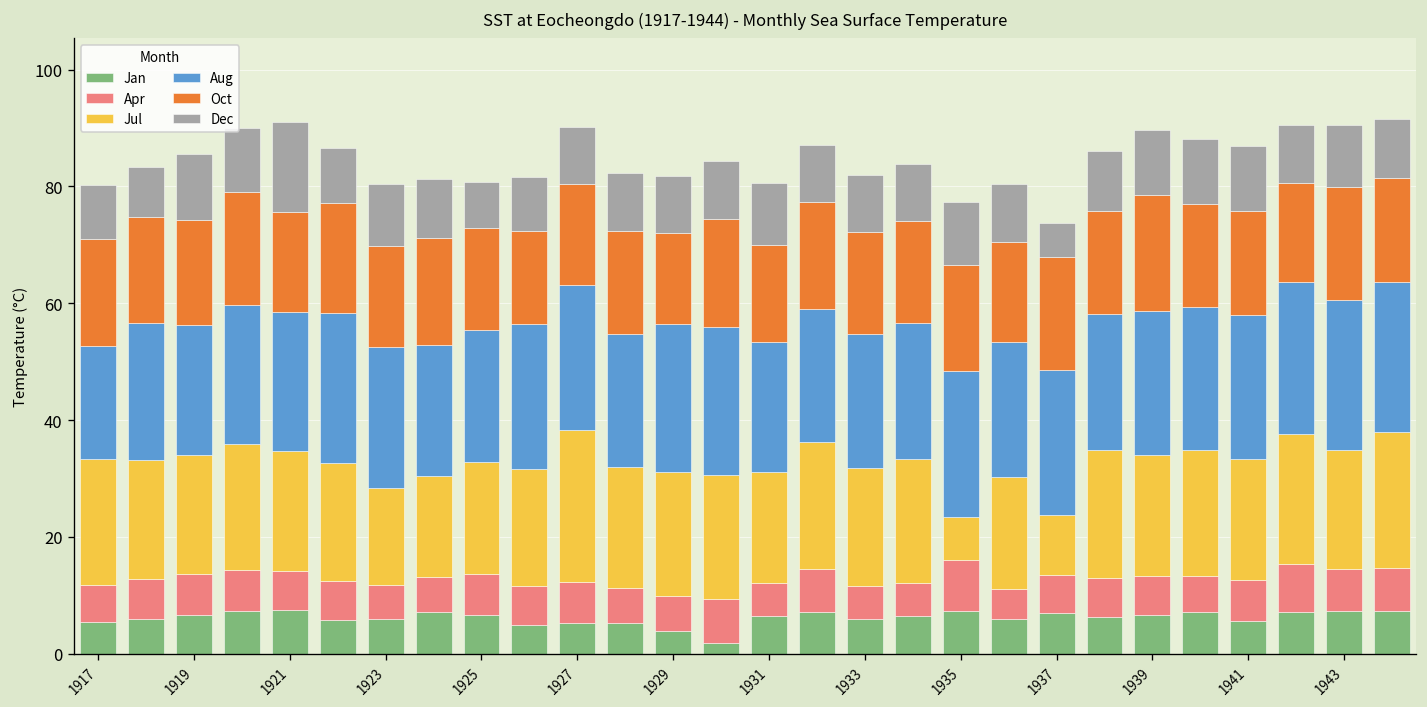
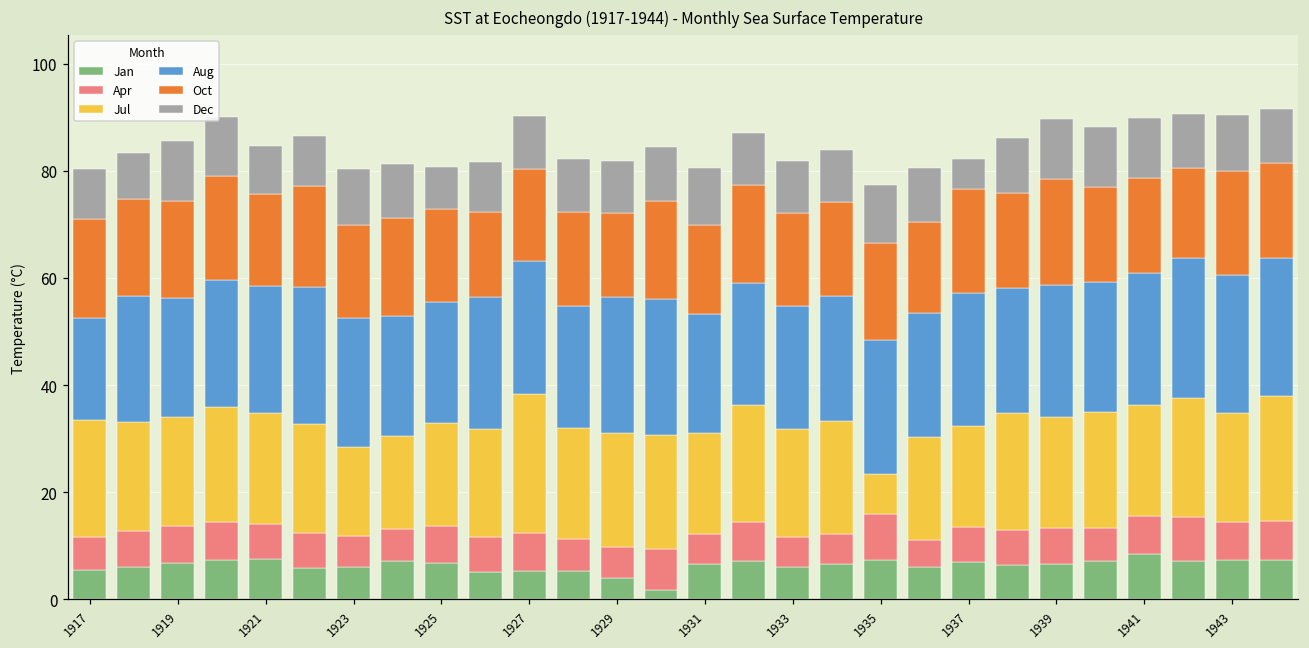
  {
    "Jan": {
      "1917": 6,
      "1919": 7,
      "1921": 8,
      "1923": 6,
      "1925": 7,
      "1927": 5,
      "1929": 4,
      "1931": 7,
      "1933": 6,
      "1935": 7,
      "1937": 7,
      "1939": 7,
-     "1941": 6,
+     "1941": 9,
      "1943": 7
    },
    "Apr": {
      "1917": 6,
      "1919": 7,
      "1921": 7,
      "1923": 6,
      "1925": 7,
      "1927": 7,
      "1929": 6,
      "1931": 6,
      "1933": 6,
      "1935": 9,
      "1937": 7,
      "1939": 7,
      "1941": 7,
      "1943": 7
    },
    "Jul": {
      "1917": 22,
      "1919": 20,
      "1921": 21,
      "1923": 17,
      "1925": 19,
      "1927": 26,
      "1929": 21,
      "1931": 19,
      "1933": 20,
      "1935": 7,
-     "1937": 10,
+     "1937": 19,
      "1939": 21,
      "1941": 21,
      "1943": 20
    },
    "Aug": {
      "1917": 19,
      "1919": 22,
      "1921": 24,
      "1923": 24,
      "1925": 23,
      "1927": 25,
      "1929": 25,
      "1931": 22,
      "1933": 23,
      "1935": 25,
      "1937": 25,
      "1939": 25,
      "1941": 25,
      "1943": 26
    },
    "Oct": {
      "1917": 18,
      "1919": 18,
      "1921": 17,
      "1923": 17,
      "1925": 17,
      "1927": 17,
      "1929": 16,
      "1931": 17,
      "1933": 17,
      "1935": 18,
      "1937": 19,
      "1939": 20,
      "1941": 18,
      "1943": 19
    },
    "Dec": {
      "1917": 9,
      "1919": 11,
-     "1921": 16,
+     "1921": 9,
      "1923": 11,
      "1925": 8,
      "1927": 10,
      "1929": 10,
      "1931": 11,
      "1933": 10,
      "1935": 11,
      "1937": 6,
      "1939": 11,
      "1941": 11,
      "1943": 11
    }
  }
